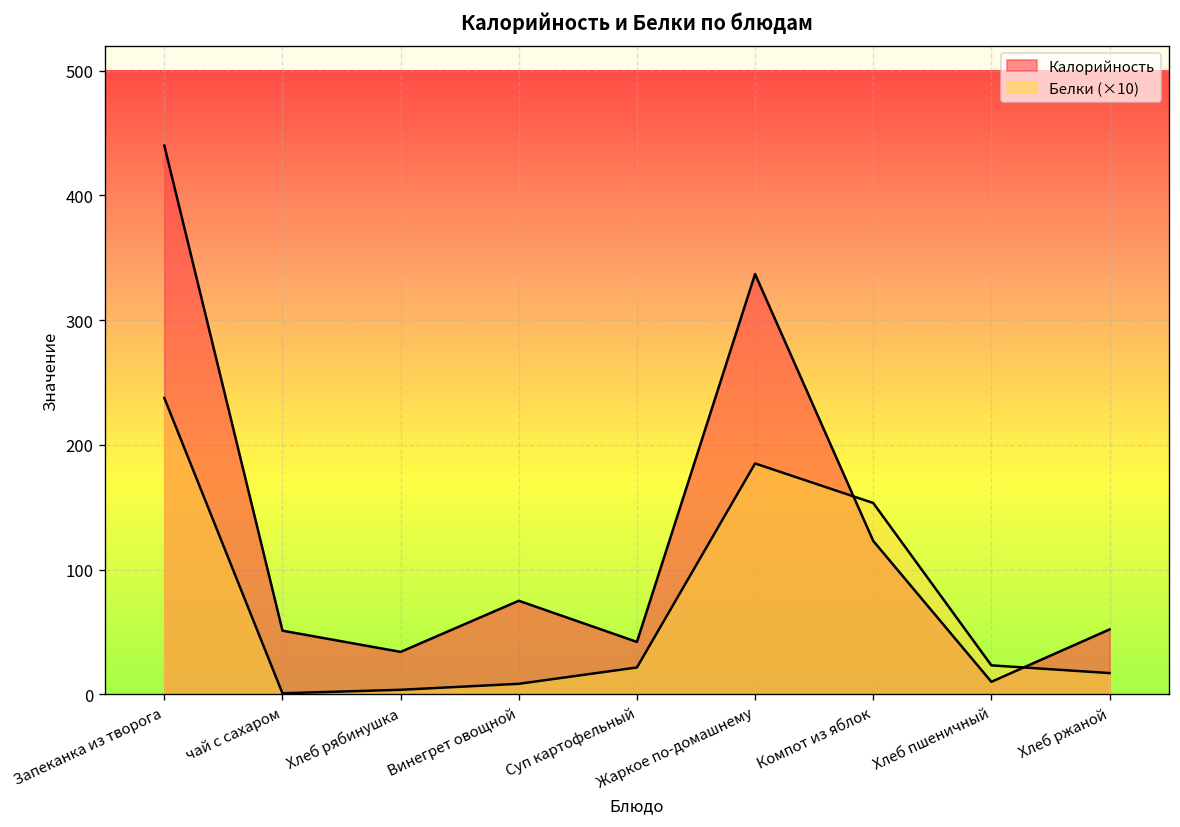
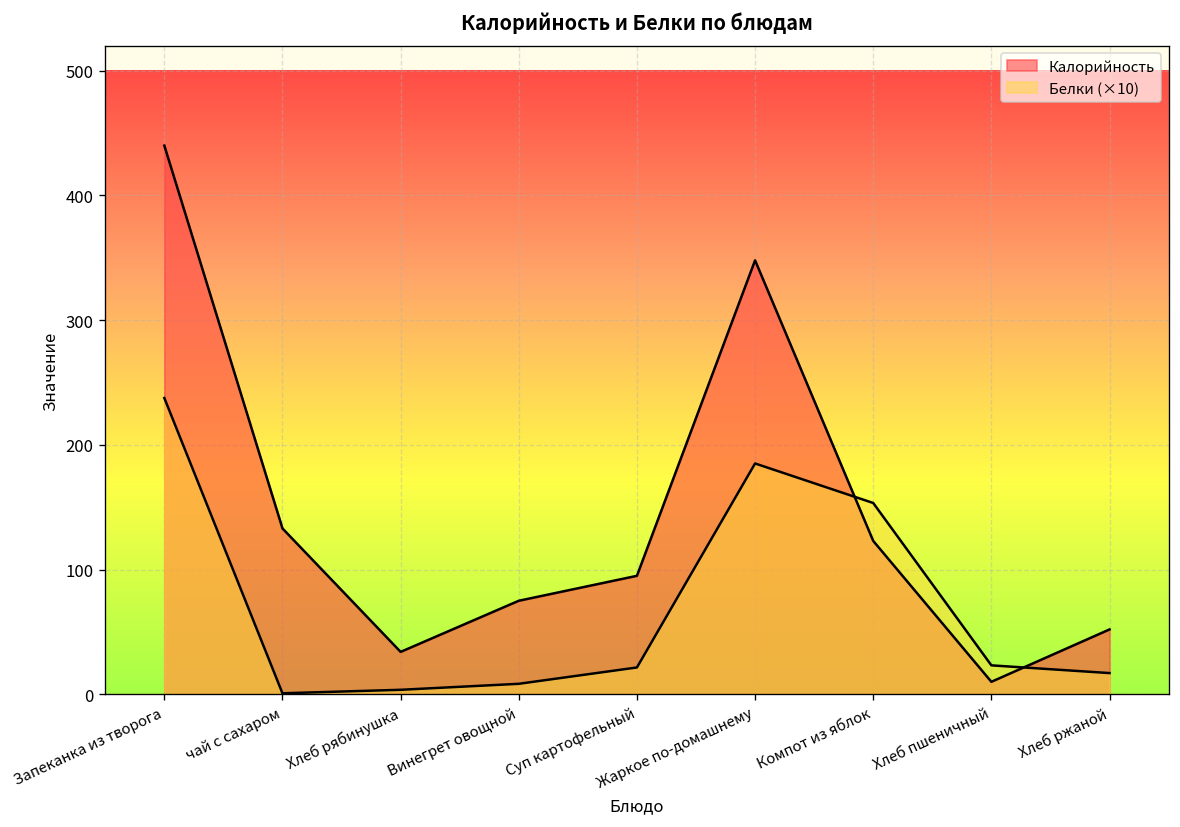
  {
    "Калорийность": {
      "Запеканка из творога": 440,
-     "чай с сахаром": 51,
+     "чай с сахаром": 133,
      "Хлеб рябинушка": 34,
      "Винегрет овощной": 75,
-     "Суп картофельный": 42,
-     "Жаркое по-домашнему": 337,
+     "Суп картофельный": 95,
+     "Жаркое по-домашнему": 348,
      "Компот из яблок": 123,
      "Хлеб пшеничный": 10,
      "Хлеб ржаной": 52
    },
    "Белки (×10)": {
      "Запеканка из творога": 238,
      "чай с сахаром": 1,
      "Хлеб рябинушка": 4,
      "Винегрет овощной": 8,
      "Суп картофельный": 22,
      "Жаркое по-домашнему": 185,
      "Компот из яблок": 153,
      "Хлеб пшеничный": 23,
      "Хлеб ржаной": 17
    }
  }
